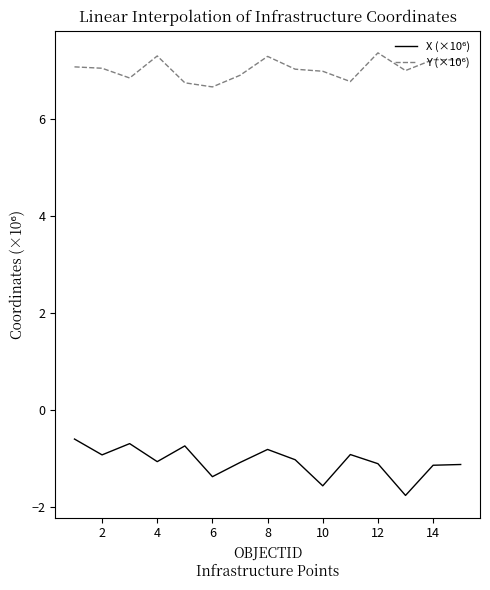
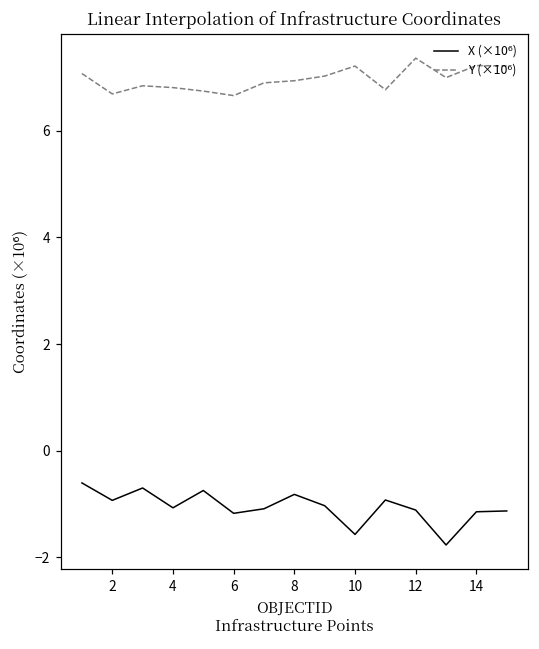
  {
    "X (×10⁶)": {
      "2": -0.9,
      "4": -1.1,
-     "6": -1.4,
+     "6": -1.2,
      "8": -0.8,
      "10": -1.6,
      "12": -1.1,
      "14": -1.1
    },
    "Y (×10⁶)": {
-     "2": 7.0,
-     "4": 7.3,
+     "2": 6.7,
+     "4": 6.8,
      "6": 6.7,
-     "8": 7.3,
-     "10": 7.0,
+     "8": 6.9,
+     "10": 7.2,
      "12": 7.4,
      "14": 7.2
    }
  }
